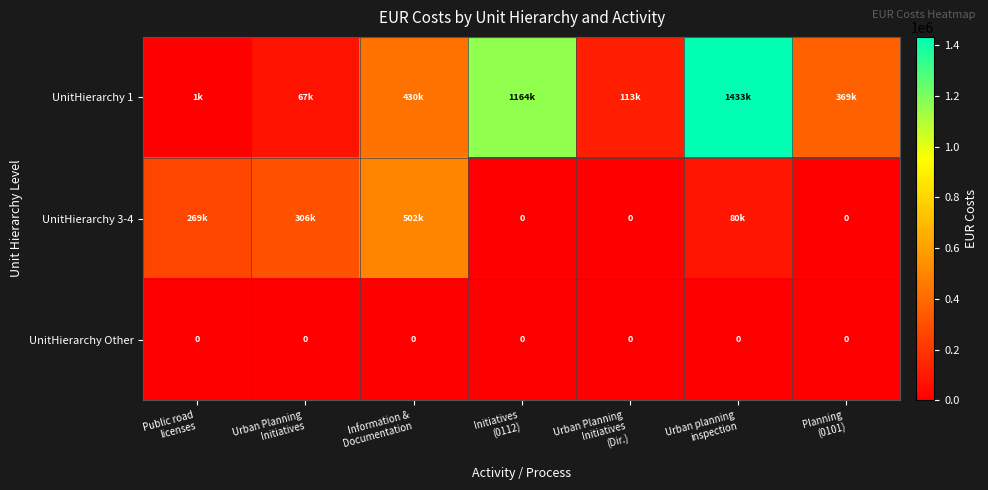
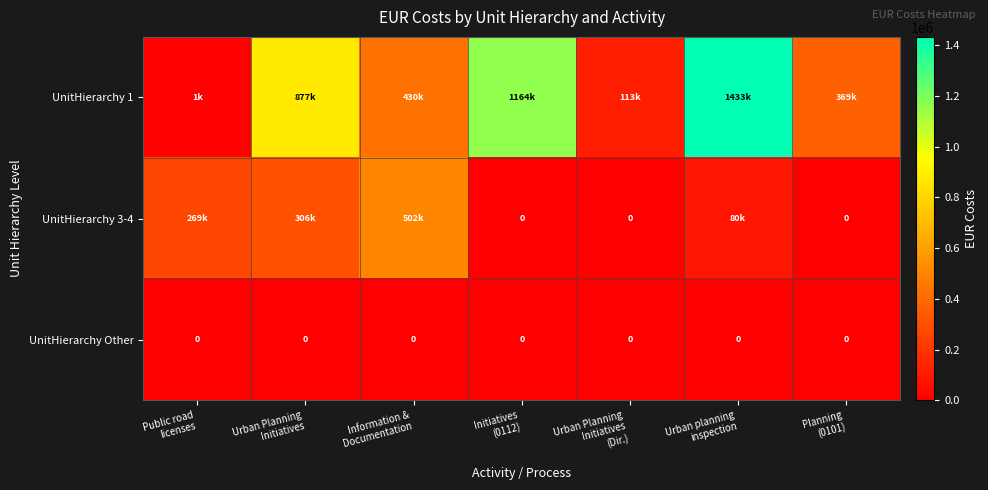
  {
    "UnitHierarchy 1": {
      "Public road licenses": "1k",
-     "Urban Planning Initiatives": "67k",
+     "Urban Planning Initiatives": "877k",
      "Information & Documentation": "430k",
      "Initiatives (0112)": "1164k",
      "Urban Planning Initiatives (Dir.)": "113k",
      "Urban planning inspection": "1433k",
      "Planning (0101)": "369k"
    },
    "UnitHierarchy 3-4": {
      "Public road licenses": "269k",
      "Urban Planning Initiatives": "306k",
      "Information & Documentation": "502k",
      "Initiatives (0112)": "0",
      "Urban Planning Initiatives (Dir.)": "0",
      "Urban planning inspection": "80k",
      "Planning (0101)": "0"
    },
    "UnitHierarchy Other": {
      "Public road licenses": "0",
      "Urban Planning Initiatives": "0",
      "Information & Documentation": "0",
      "Initiatives (0112)": "0",
      "Urban Planning Initiatives (Dir.)": "0",
      "Urban planning inspection": "0",
      "Planning (0101)": "0"
    }
  }
